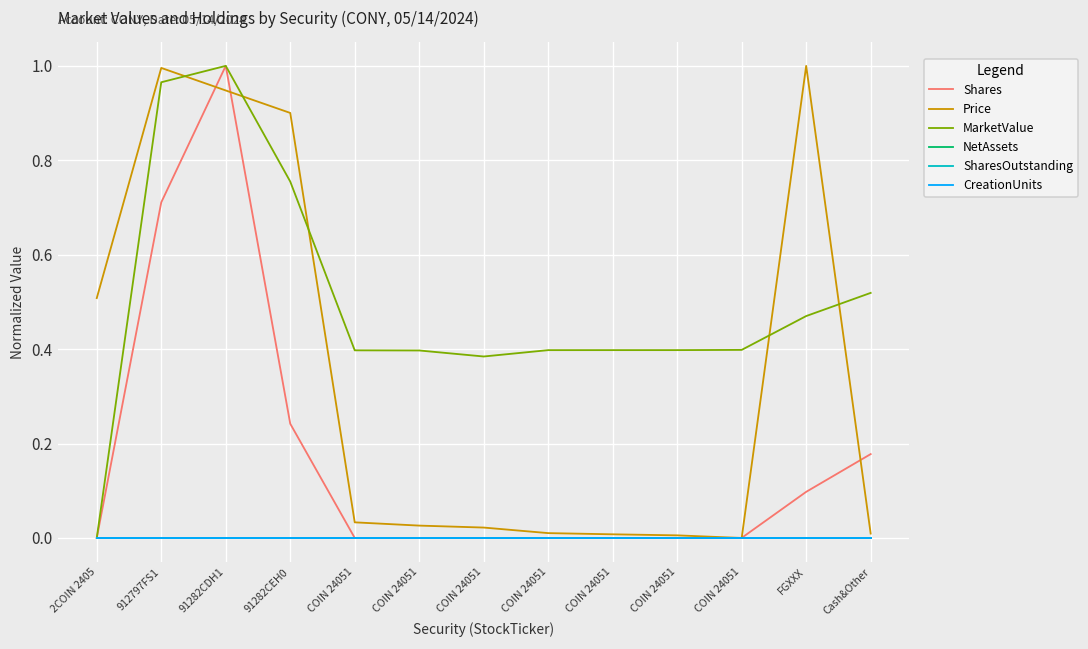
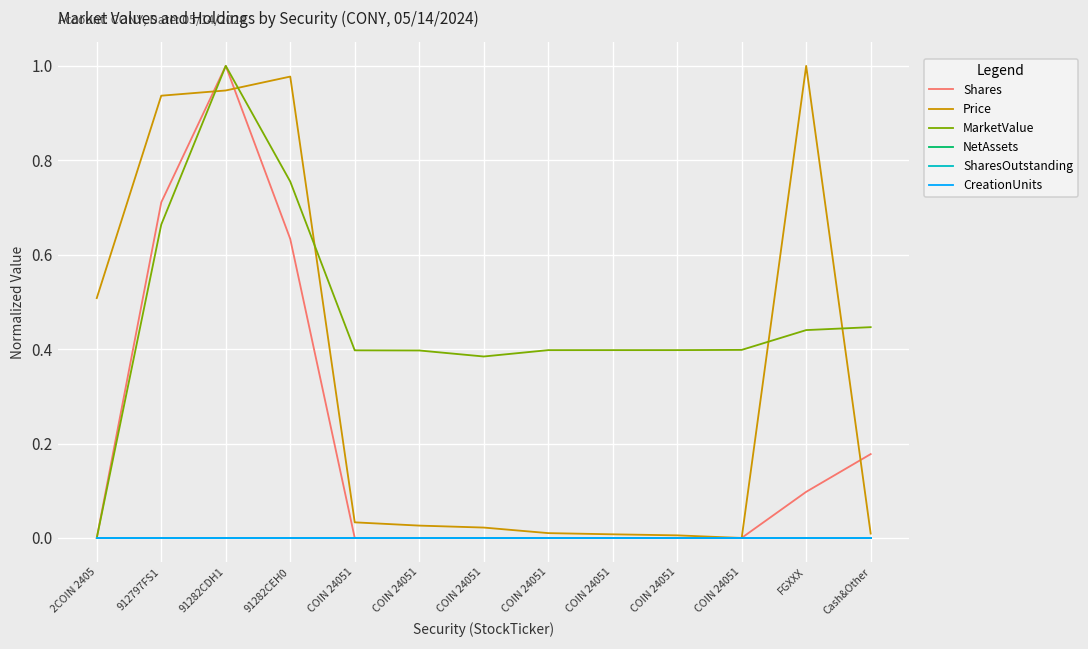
  {
    "Shares": {
      "912797FS1": 0.71,
-     "91282CEH0": 0.24,
+     "91282CEH0": 0.63,
      "FGXXX": 0.10,
      "Cash&Other": 0.18
    },
    "Price": {
      "2COIN 2405": 0.51,
-     "912797FS1": 1.00,
+     "912797FS1": 0.94,
      "91282CDH1": 0.95,
-     "91282CEH0": 0.90,
+     "91282CEH0": 0.98,
      "FGXXX": 1.00,
      "Cash&Other": 0.01
    },
    "MarketValue": {
-     "912797FS1": 0.97,
+     "912797FS1": 0.66,
      "91282CEH0": 0.75,
-     "FGXXX": 0.47,
-     "Cash&Other": 0.52
+     "FGXXX": 0.44,
+     "Cash&Other": 0.45
    },
    "CreationUnits": {
      "912797FS1": 0.00,
      "91282CDH1": 0.00,
      "91282CEH0": 0.00,
      "FGXXX": 0.00,
      "Cash&Other": 0.00
    }
  }
